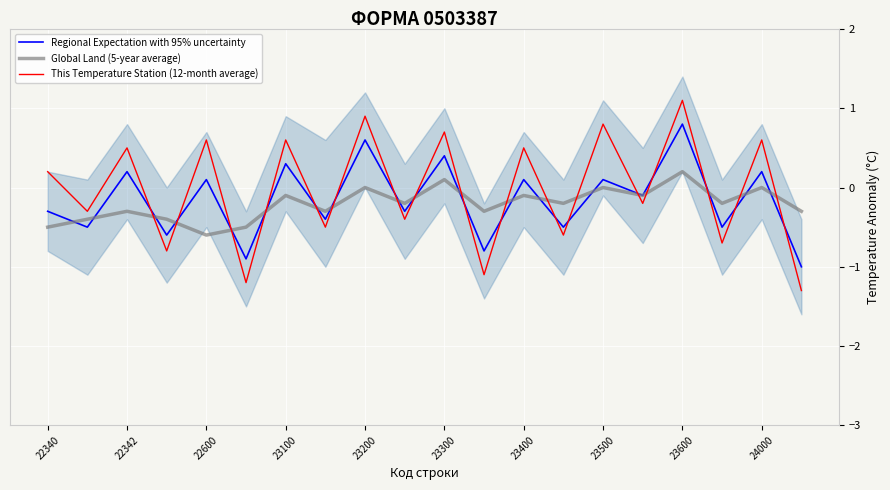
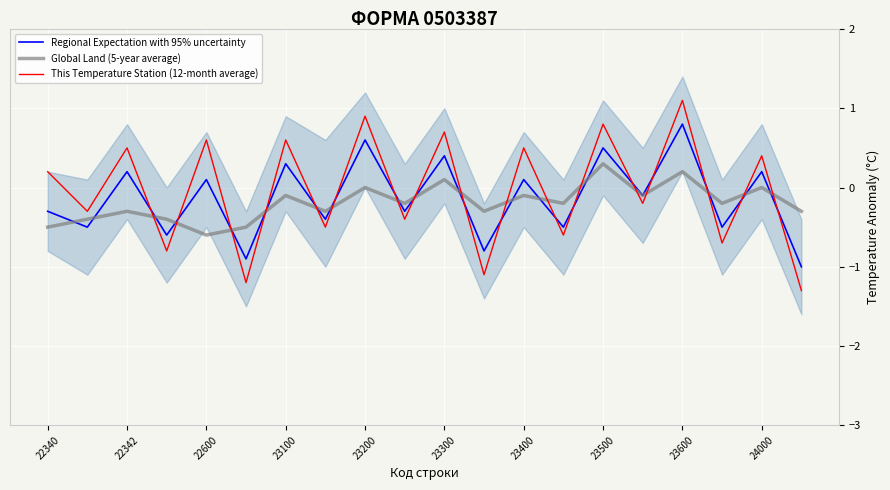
  {
    "Regional Expectation with 95% uncertainty": {
      "22340": -0.3,
      "22342": 0.2,
      "22600": 0.1,
      "23100": 0.3,
      "23200": 0.6,
      "23300": 0.4,
      "23400": 0.1,
-     "23500": 0.1,
+     "23500": 0.5,
      "23600": 0.8,
      "24000": 0.2
    },
    "Global Land (5-year average)": {
      "22340": -0.5,
      "22342": -0.3,
      "22600": -0.6,
      "23100": -0.1,
      "23200": 0.0,
      "23300": 0.1,
      "23400": -0.1,
-     "23500": 0.0,
+     "23500": 0.3,
      "23600": 0.2,
      "24000": 0.0
    },
    "This Temperature Station (12-month average)": {
      "22342": 0.5,
      "22600": 0.6,
      "23100": 0.6,
      "23200": 0.9,
      "23300": 0.7,
      "23400": 0.5,
      "23500": 0.8,
      "23600": 1.1,
-     "24000": 0.6
+     "24000": 0.4
    }
  }
